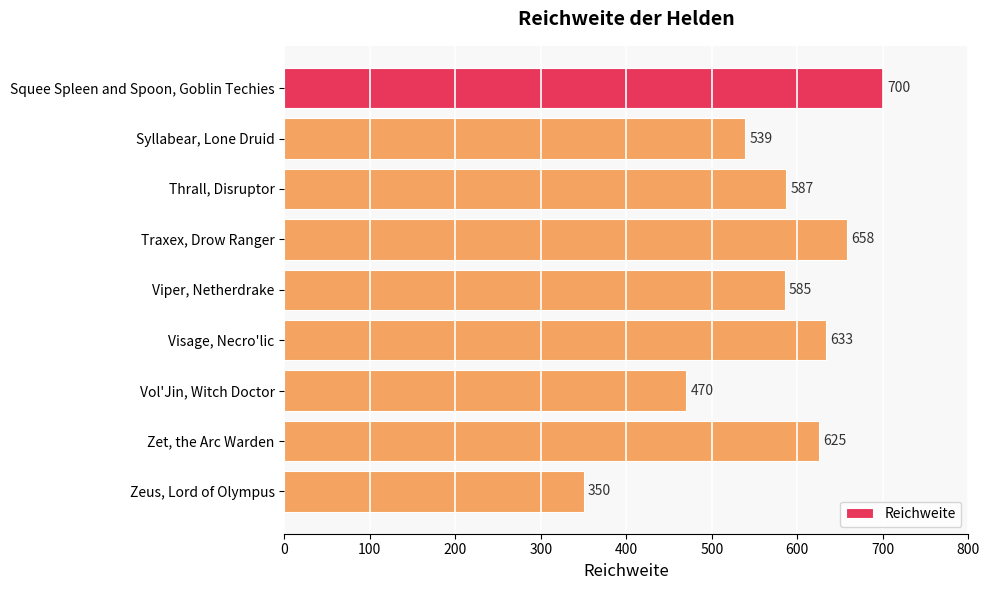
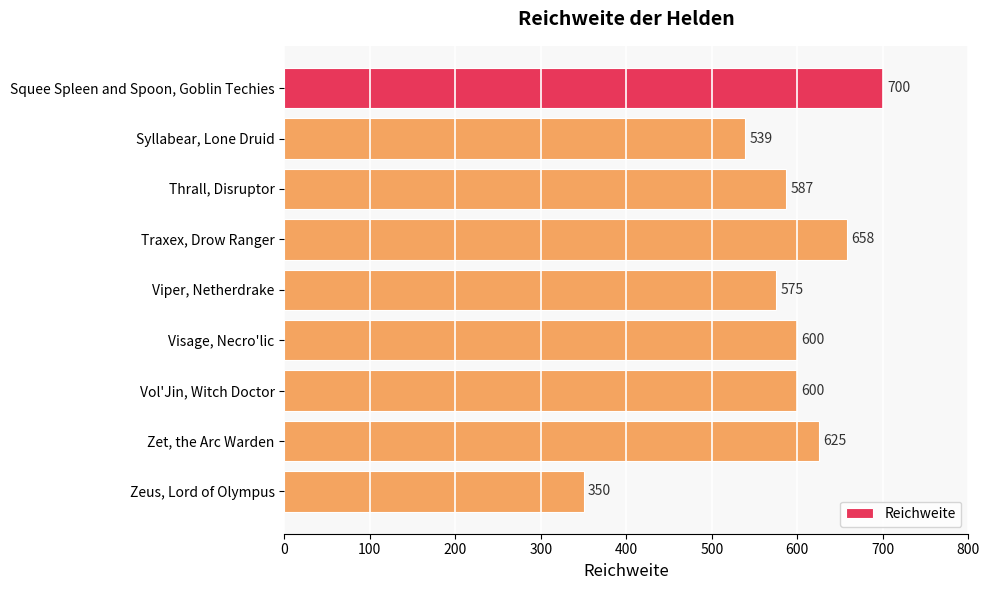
  {
    "Squee Spleen and Spoon, Goblin Techies": 700,
    "Syllabear, Lone Druid": 539,
    "Thrall, Disruptor": 587,
    "Traxex, Drow Ranger": 658,
-   "Viper, Netherdrake": 585,
-   "Visage, Necro'lic": 633,
-   "Vol'Jin, Witch Doctor": 470,
+   "Viper, Netherdrake": 575,
+   "Visage, Necro'lic": 600,
+   "Vol'Jin, Witch Doctor": 600,
    "Zet, the Arc Warden": 625,
    "Zeus, Lord of Olympus": 350
  }
